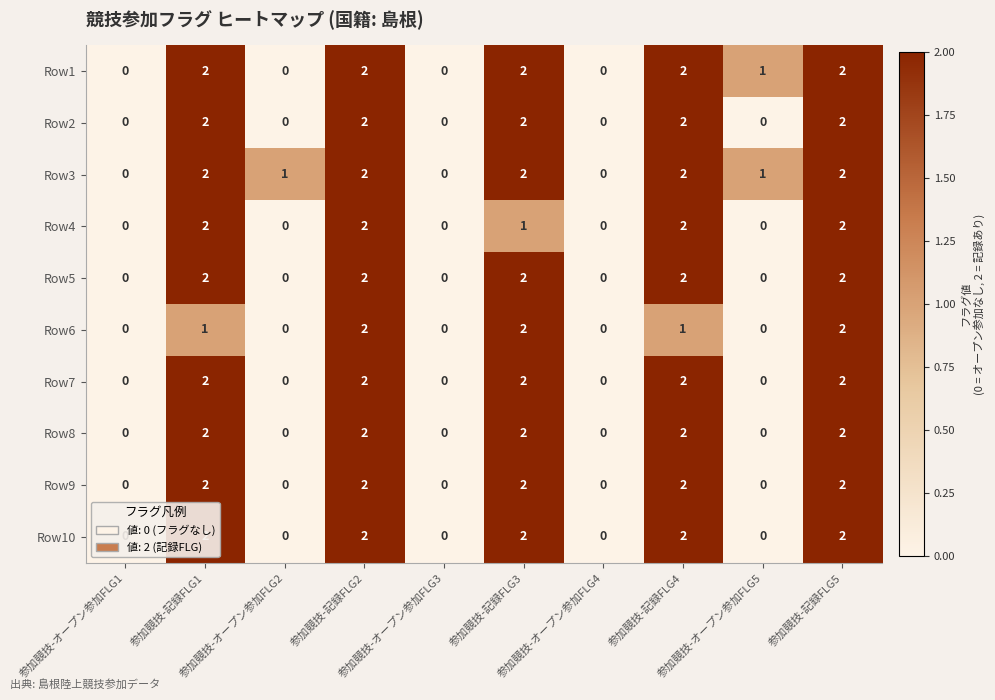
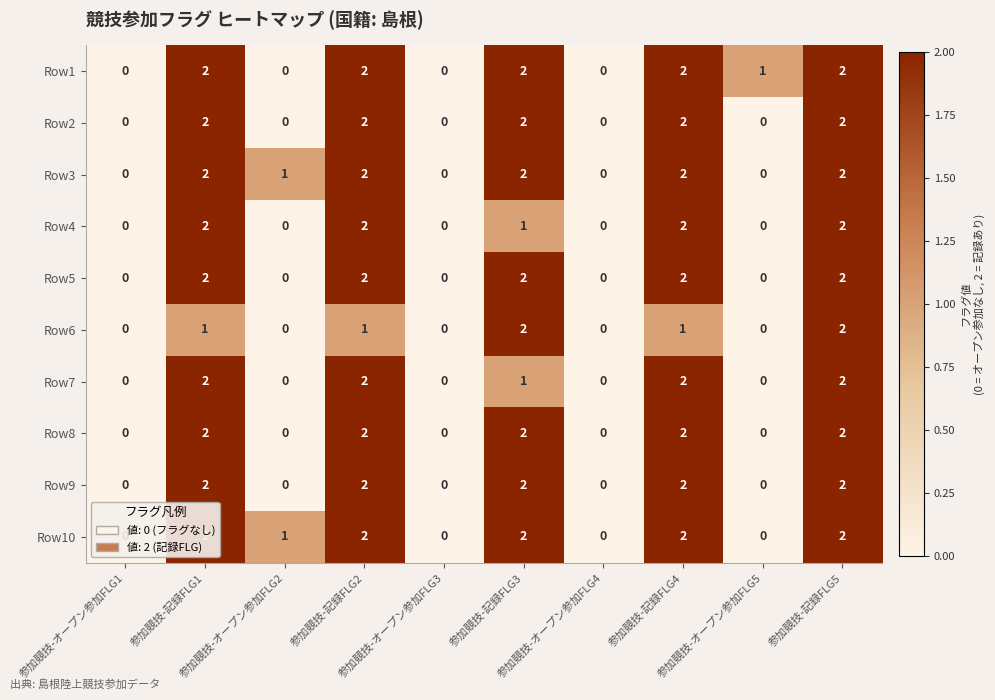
  {
    "Row1": {
      "参加競技-オープン参加FLG1": 0,
      "参加競技-記録FLG1": 2,
      "参加競技-オープン参加FLG2": 0,
      "参加競技-記録FLG2": 2,
      "参加競技-オープン参加FLG3": 0,
      "参加競技-記録FLG3": 2,
      "参加競技-オープン参加FLG4": 0,
      "参加競技-記録FLG4": 2,
      "参加競技-オープン参加FLG5": 1,
      "参加競技-記録FLG5": 2
    },
    "Row2": {
      "参加競技-オープン参加FLG1": 0,
      "参加競技-記録FLG1": 2,
      "参加競技-オープン参加FLG2": 0,
      "参加競技-記録FLG2": 2,
      "参加競技-オープン参加FLG3": 0,
      "参加競技-記録FLG3": 2,
      "参加競技-オープン参加FLG4": 0,
      "参加競技-記録FLG4": 2,
      "参加競技-オープン参加FLG5": 0,
      "参加競技-記録FLG5": 2
    },
    "Row3": {
      "参加競技-オープン参加FLG1": 0,
      "参加競技-記録FLG1": 2,
      "参加競技-オープン参加FLG2": 1,
      "参加競技-記録FLG2": 2,
      "参加競技-オープン参加FLG3": 0,
      "参加競技-記録FLG3": 2,
      "参加競技-オープン参加FLG4": 0,
      "参加競技-記録FLG4": 2,
-     "参加競技-オープン参加FLG5": 1,
+     "参加競技-オープン参加FLG5": 0,
      "参加競技-記録FLG5": 2
    },
    "Row4": {
      "参加競技-オープン参加FLG1": 0,
      "参加競技-記録FLG1": 2,
      "参加競技-オープン参加FLG2": 0,
      "参加競技-記録FLG2": 2,
      "参加競技-オープン参加FLG3": 0,
      "参加競技-記録FLG3": 1,
      "参加競技-オープン参加FLG4": 0,
      "参加競技-記録FLG4": 2,
      "参加競技-オープン参加FLG5": 0,
      "参加競技-記録FLG5": 2
    },
    "Row5": {
      "参加競技-オープン参加FLG1": 0,
      "参加競技-記録FLG1": 2,
      "参加競技-オープン参加FLG2": 0,
      "参加競技-記録FLG2": 2,
      "参加競技-オープン参加FLG3": 0,
      "参加競技-記録FLG3": 2,
      "参加競技-オープン参加FLG4": 0,
      "参加競技-記録FLG4": 2,
      "参加競技-オープン参加FLG5": 0,
      "参加競技-記録FLG5": 2
    },
    "Row6": {
      "参加競技-オープン参加FLG1": 0,
      "参加競技-記録FLG1": 1,
      "参加競技-オープン参加FLG2": 0,
-     "参加競技-記録FLG2": 2,
+     "参加競技-記録FLG2": 1,
      "参加競技-オープン参加FLG3": 0,
      "参加競技-記録FLG3": 2,
      "参加競技-オープン参加FLG4": 0,
      "参加競技-記録FLG4": 1,
      "参加競技-オープン参加FLG5": 0,
      "参加競技-記録FLG5": 2
    },
    "Row7": {
      "参加競技-オープン参加FLG1": 0,
      "参加競技-記録FLG1": 2,
      "参加競技-オープン参加FLG2": 0,
      "参加競技-記録FLG2": 2,
      "参加競技-オープン参加FLG3": 0,
-     "参加競技-記録FLG3": 2,
+     "参加競技-記録FLG3": 1,
      "参加競技-オープン参加FLG4": 0,
      "参加競技-記録FLG4": 2,
      "参加競技-オープン参加FLG5": 0,
      "参加競技-記録FLG5": 2
    },
    "Row8": {
      "参加競技-オープン参加FLG1": 0,
      "参加競技-記録FLG1": 2,
      "参加競技-オープン参加FLG2": 0,
      "参加競技-記録FLG2": 2,
      "参加競技-オープン参加FLG3": 0,
      "参加競技-記録FLG3": 2,
      "参加競技-オープン参加FLG4": 0,
      "参加競技-記録FLG4": 2,
      "参加競技-オープン参加FLG5": 0,
      "参加競技-記録FLG5": 2
    },
    "Row9": {
      "参加競技-オープン参加FLG1": 0,
      "参加競技-記録FLG1": 2,
      "参加競技-オープン参加FLG2": 0,
      "参加競技-記録FLG2": 2,
      "参加競技-オープン参加FLG3": 0,
      "参加競技-記録FLG3": 2,
      "参加競技-オープン参加FLG4": 0,
      "参加競技-記録FLG4": 2,
      "参加競技-オープン参加FLG5": 0,
      "参加競技-記録FLG5": 2
    },
    "Row10": {
-     "参加競技-オープン参加FLG2": 0,
+     "参加競技-オープン参加FLG2": 1,
      "参加競技-記録FLG2": 2,
      "参加競技-オープン参加FLG3": 0,
      "参加競技-記録FLG3": 2,
      "参加競技-オープン参加FLG4": 0,
      "参加競技-記録FLG4": 2,
      "参加競技-オープン参加FLG5": 0,
      "参加競技-記録FLG5": 2
    }
  }
